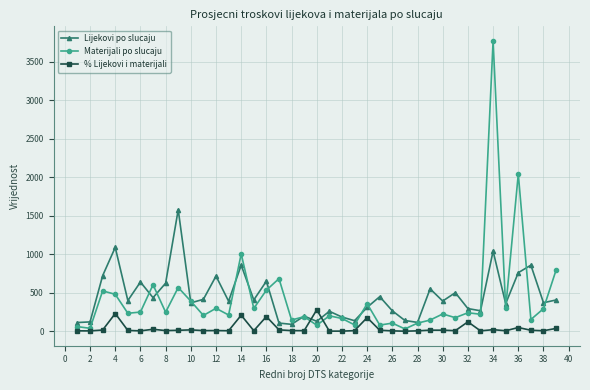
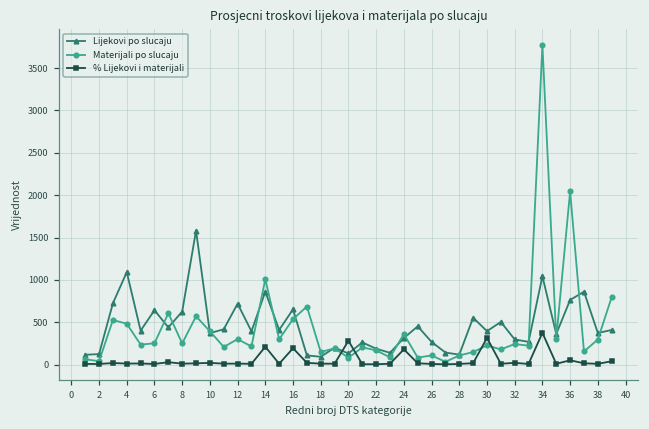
  {
    "% Lijekovi i materijali": {
      "2": 0,
-     "4": 200,
+     "4": 0,
      "6": 0,
      "8": 0,
      "10": 0,
      "12": 0,
      "14": 200,
      "16": 200,
      "18": 0,
      "20": 300,
      "22": 0,
      "24": 200,
      "26": 0,
      "28": 0,
-     "30": 0,
-     "32": 100,
-     "34": 0,
+     "30": 300,
+     "32": 0,
+     "34": 400,
      "36": 100,
      "38": 0
    }
  }
